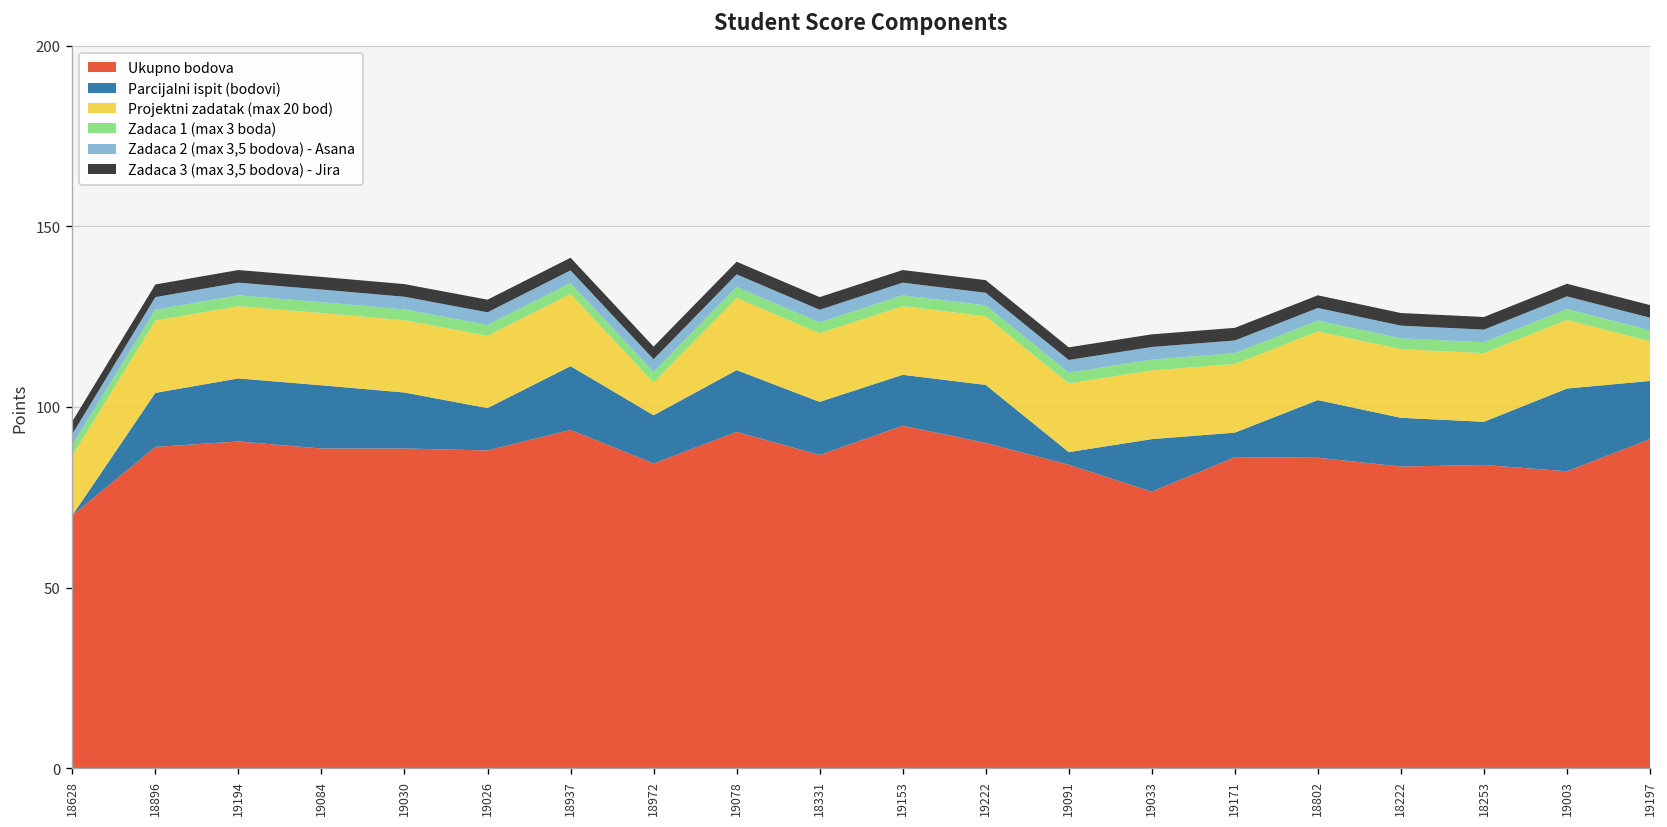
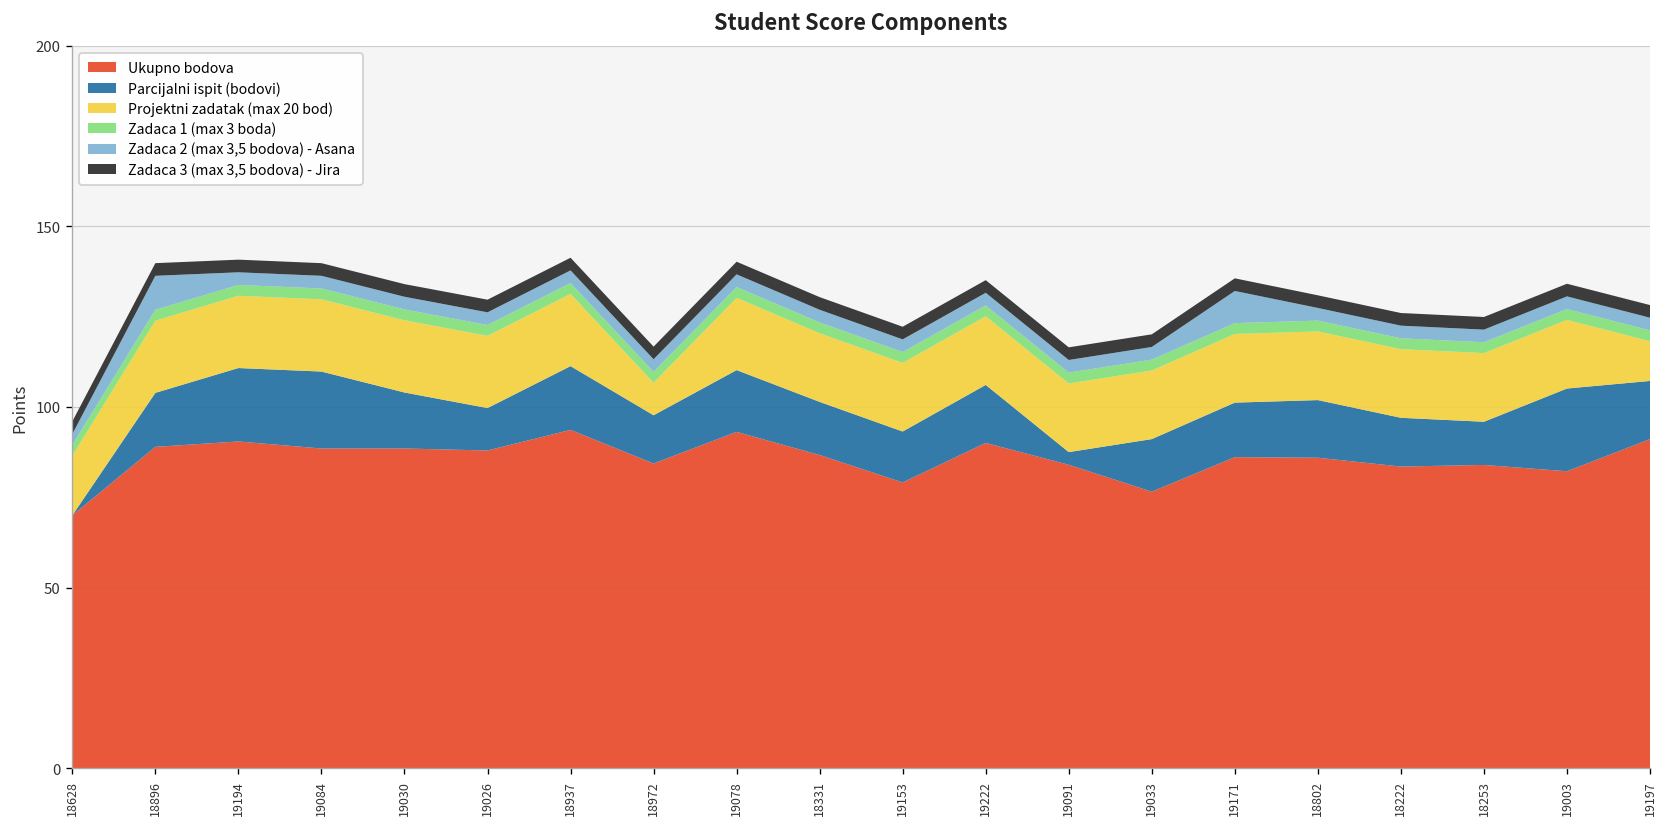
  {
    "Ukupno bodova": {
      "18896": 89,
      "19194": 90,
      "19084": 89,
      "19030": 89,
      "19026": 88,
      "18937": 94,
      "18972": 84,
      "19078": 93,
      "18331": 87,
-     "19153": 95,
+     "19153": 79,
      "19222": 90,
      "19091": 84,
      "19033": 77,
      "19171": 86,
      "18802": 86,
      "18222": 84,
      "18253": 84,
      "19003": 82,
      "19197": 91
    },
    "Parcijalni ispit (bodovi)": {
      "18896": 15,
-     "19194": 17,
-     "19084": 18,
+     "19194": 20,
+     "19084": 21,
      "19030": 16,
      "19026": 12,
      "18937": 18,
      "18972": 13,
      "19078": 17,
      "18331": 15,
      "19153": 14,
      "19222": 16,
      "19091": 4,
      "19033": 15,
-     "19171": 7,
+     "19171": 15,
      "18802": 16,
      "18222": 14,
      "18253": 12,
      "19003": 23,
      "19197": 16
    },
    "Projektni zadatak (max 20 bod)": {
      "18628": 17,
      "18896": 20,
      "19194": 20,
      "19084": 20,
      "19030": 20,
      "19026": 20,
      "18937": 20,
      "18972": 9,
      "19078": 20,
      "18331": 19,
      "19153": 19,
      "19222": 19,
      "19091": 19,
      "19033": 19,
      "19171": 19,
      "18802": 19,
      "18222": 19,
      "18253": 19,
      "19003": 19,
      "19197": 11
    },
    "Zadaca 1 (max 3 boda)": {
      "18628": 3,
      "18896": 3,
      "19194": 3,
      "19084": 3,
      "19030": 3,
      "19026": 3,
      "18937": 3,
      "18972": 3,
      "19078": 3,
      "18331": 3,
      "19153": 3,
      "19222": 3,
      "19091": 3,
      "19033": 3,
      "19171": 3,
      "18802": 3,
      "18222": 3,
      "18253": 3,
      "19003": 3,
      "19197": 3
    },
    "Zadaca 2 (max 3,5 bodova) - Asana": {
      "18628": 3,
-     "18896": 4,
+     "18896": 9,
      "19194": 4,
      "19084": 4,
      "19030": 4,
      "19026": 4,
      "18937": 4,
      "18972": 4,
      "19078": 4,
      "18331": 4,
      "19153": 4,
      "19222": 4,
      "19091": 4,
      "19033": 4,
-     "19171": 4,
+     "19171": 9,
      "18802": 4,
      "18222": 4,
      "18253": 4,
      "19003": 4,
      "19197": 4
    },
    "Zadaca 3 (max 3,5 bodova) - Jira": {
      "18628": 4,
      "18896": 4,
      "19194": 4,
      "19084": 4,
      "19030": 4,
      "19026": 4,
      "18937": 4,
      "18972": 4,
      "19078": 4,
      "18331": 4,
      "19153": 4,
      "19222": 4,
      "19091": 4,
      "19033": 4,
      "19171": 4,
      "18802": 4,
      "18222": 4,
      "18253": 4,
      "19003": 4,
      "19197": 4
    }
  }
